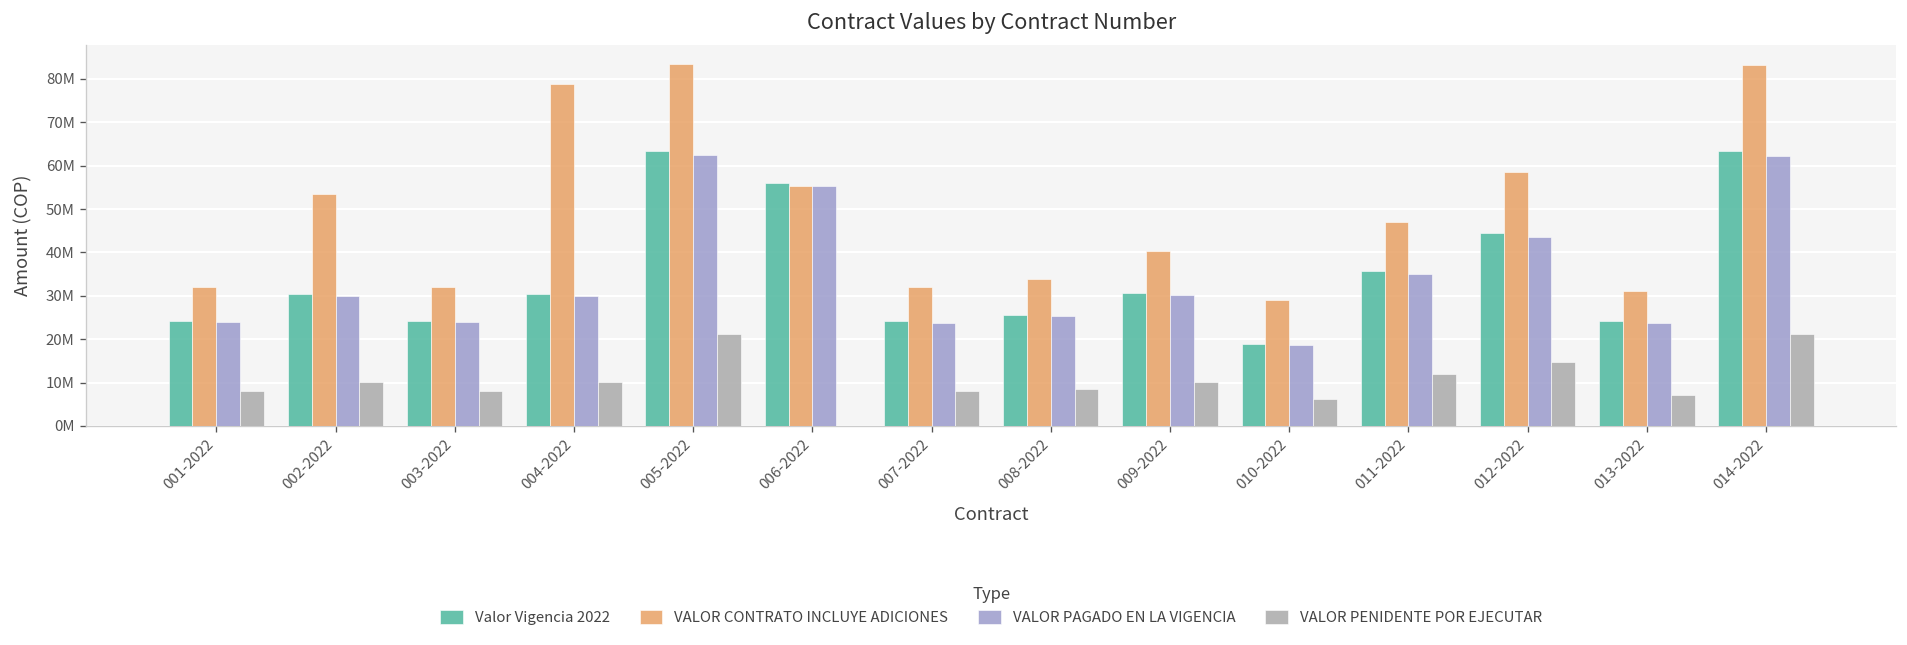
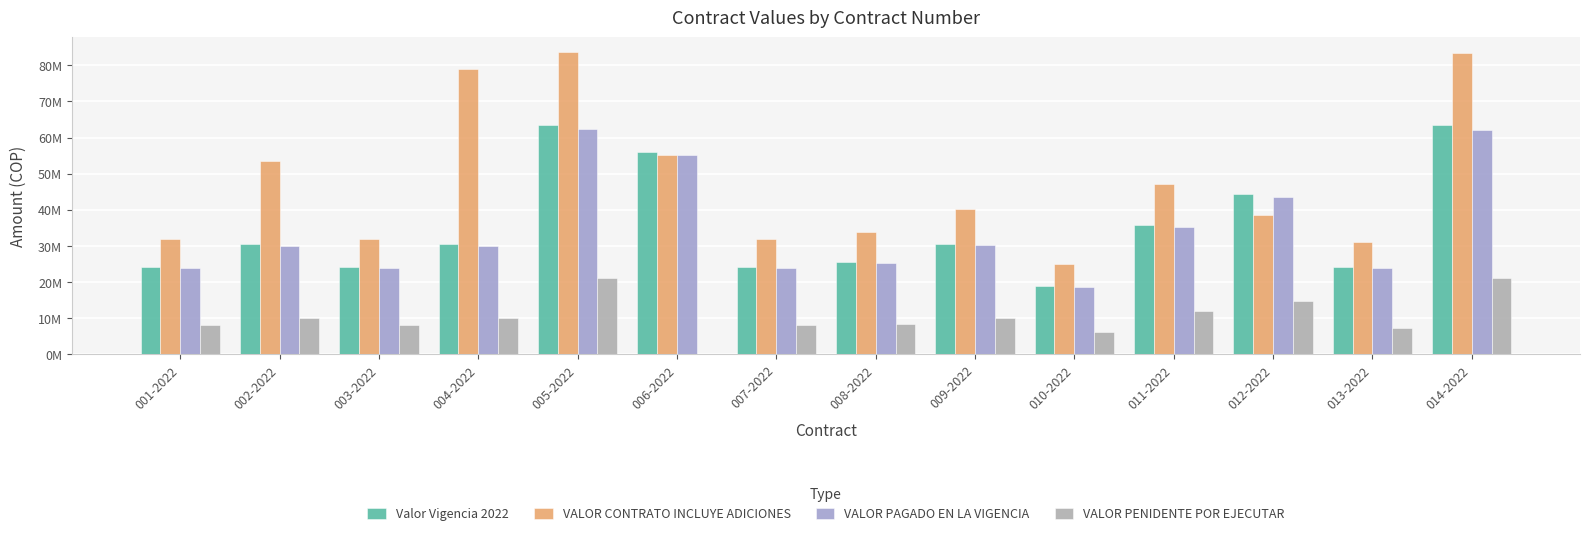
  {
    "Valor Vigencia 2022": {
      "001-2022": 24000000,
      "002-2022": 31000000,
      "003-2022": 24000000,
      "004-2022": 31000000,
      "005-2022": 63000000,
      "006-2022": 56000000,
      "007-2022": 24000000,
      "008-2022": 26000000,
      "009-2022": 31000000,
      "010-2022": 19000000,
      "011-2022": 36000000,
      "012-2022": 44000000,
      "013-2022": 24000000,
      "014-2022": 63000000
    },
    "VALOR CONTRATO INCLUYE ADICIONES": {
      "001-2022": 32000000,
      "002-2022": 54000000,
      "003-2022": 32000000,
      "004-2022": 79000000,
      "005-2022": 84000000,
      "006-2022": 55000000,
      "007-2022": 32000000,
      "008-2022": 34000000,
      "009-2022": 40000000,
-     "010-2022": 29000000,
+     "010-2022": 25000000,
      "011-2022": 47000000,
-     "012-2022": 58000000,
+     "012-2022": 39000000,
      "013-2022": 31000000,
      "014-2022": 83000000
    }
  }
